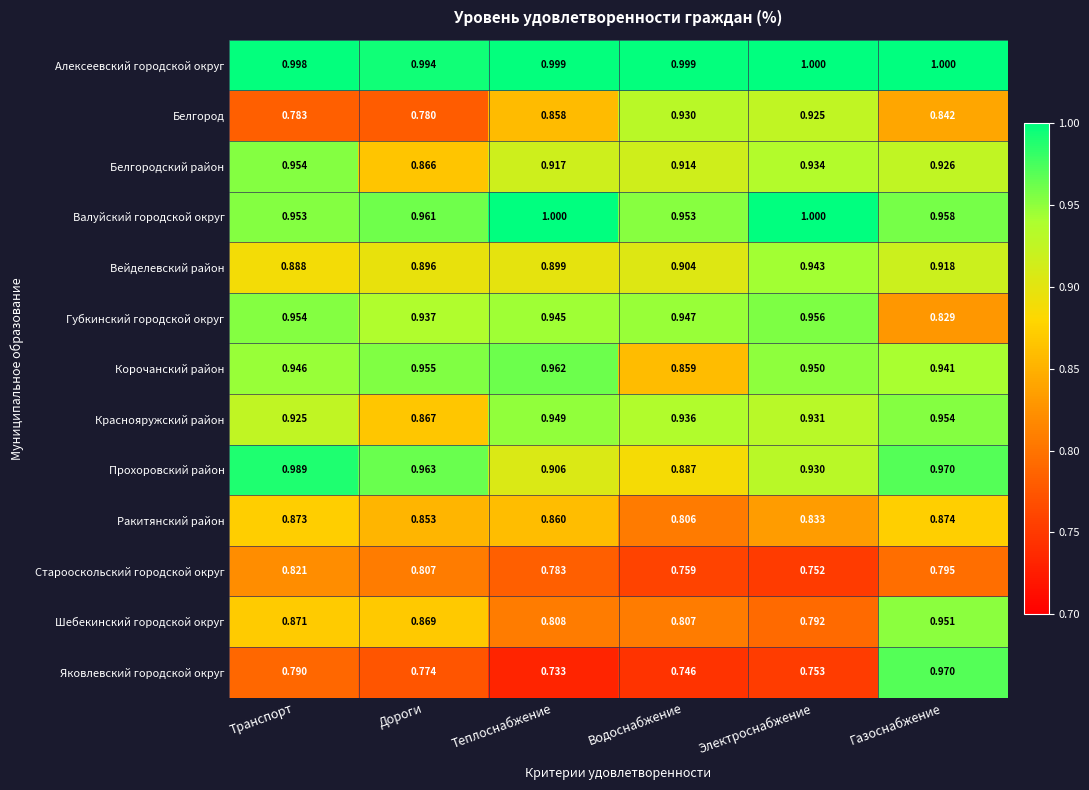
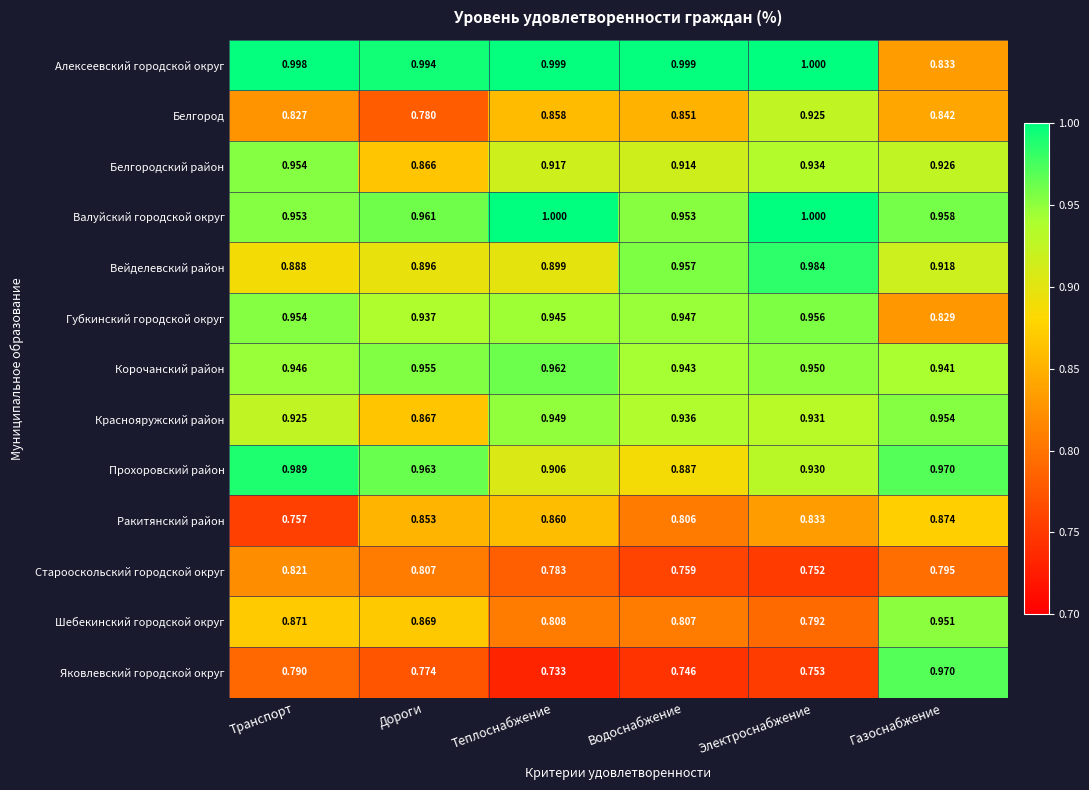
  {
    "Алексеевский городской округ": {
      "Транспорт": 0.998,
      "Дороги": 0.994,
      "Теплоснабжение": 0.999,
      "Водоснабжение": 0.999,
      "Электроснабжение": 1.000,
-     "Газоснабжение": 1.000
+     "Газоснабжение": 0.833
    },
    "Белгород": {
-     "Транспорт": 0.783,
+     "Транспорт": 0.827,
      "Дороги": 0.780,
      "Теплоснабжение": 0.858,
-     "Водоснабжение": 0.930,
+     "Водоснабжение": 0.851,
      "Электроснабжение": 0.925,
      "Газоснабжение": 0.842
    },
    "Белгородский район": {
      "Транспорт": 0.954,
      "Дороги": 0.866,
      "Теплоснабжение": 0.917,
      "Водоснабжение": 0.914,
      "Электроснабжение": 0.934,
      "Газоснабжение": 0.926
    },
    "Валуйский городской округ": {
      "Транспорт": 0.953,
      "Дороги": 0.961,
      "Теплоснабжение": 1.000,
      "Водоснабжение": 0.953,
      "Электроснабжение": 1.000,
      "Газоснабжение": 0.958
    },
    "Вейделевский район": {
      "Транспорт": 0.888,
      "Дороги": 0.896,
      "Теплоснабжение": 0.899,
-     "Водоснабжение": 0.904,
-     "Электроснабжение": 0.943,
+     "Водоснабжение": 0.957,
+     "Электроснабжение": 0.984,
      "Газоснабжение": 0.918
    },
    "Губкинский городской округ": {
      "Транспорт": 0.954,
      "Дороги": 0.937,
      "Теплоснабжение": 0.945,
      "Водоснабжение": 0.947,
      "Электроснабжение": 0.956,
      "Газоснабжение": 0.829
    },
    "Корочанский район": {
      "Транспорт": 0.946,
      "Дороги": 0.955,
      "Теплоснабжение": 0.962,
-     "Водоснабжение": 0.859,
+     "Водоснабжение": 0.943,
      "Электроснабжение": 0.950,
      "Газоснабжение": 0.941
    },
    "Краснояружский район": {
      "Транспорт": 0.925,
      "Дороги": 0.867,
      "Теплоснабжение": 0.949,
      "Водоснабжение": 0.936,
      "Электроснабжение": 0.931,
      "Газоснабжение": 0.954
    },
    "Прохоровский район": {
      "Транспорт": 0.989,
      "Дороги": 0.963,
      "Теплоснабжение": 0.906,
      "Водоснабжение": 0.887,
      "Электроснабжение": 0.930,
      "Газоснабжение": 0.970
    },
    "Ракитянский район": {
-     "Транспорт": 0.873,
+     "Транспорт": 0.757,
      "Дороги": 0.853,
      "Теплоснабжение": 0.860,
      "Водоснабжение": 0.806,
      "Электроснабжение": 0.833,
      "Газоснабжение": 0.874
    },
    "Старооскольский городской округ": {
      "Транспорт": 0.821,
      "Дороги": 0.807,
      "Теплоснабжение": 0.783,
      "Водоснабжение": 0.759,
      "Электроснабжение": 0.752,
      "Газоснабжение": 0.795
    },
    "Шебекинский городской округ": {
      "Транспорт": 0.871,
      "Дороги": 0.869,
      "Теплоснабжение": 0.808,
      "Водоснабжение": 0.807,
      "Электроснабжение": 0.792,
      "Газоснабжение": 0.951
    },
    "Яковлевский городской округ": {
      "Транспорт": 0.790,
      "Дороги": 0.774,
      "Теплоснабжение": 0.733,
      "Водоснабжение": 0.746,
      "Электроснабжение": 0.753,
      "Газоснабжение": 0.970
    }
  }
